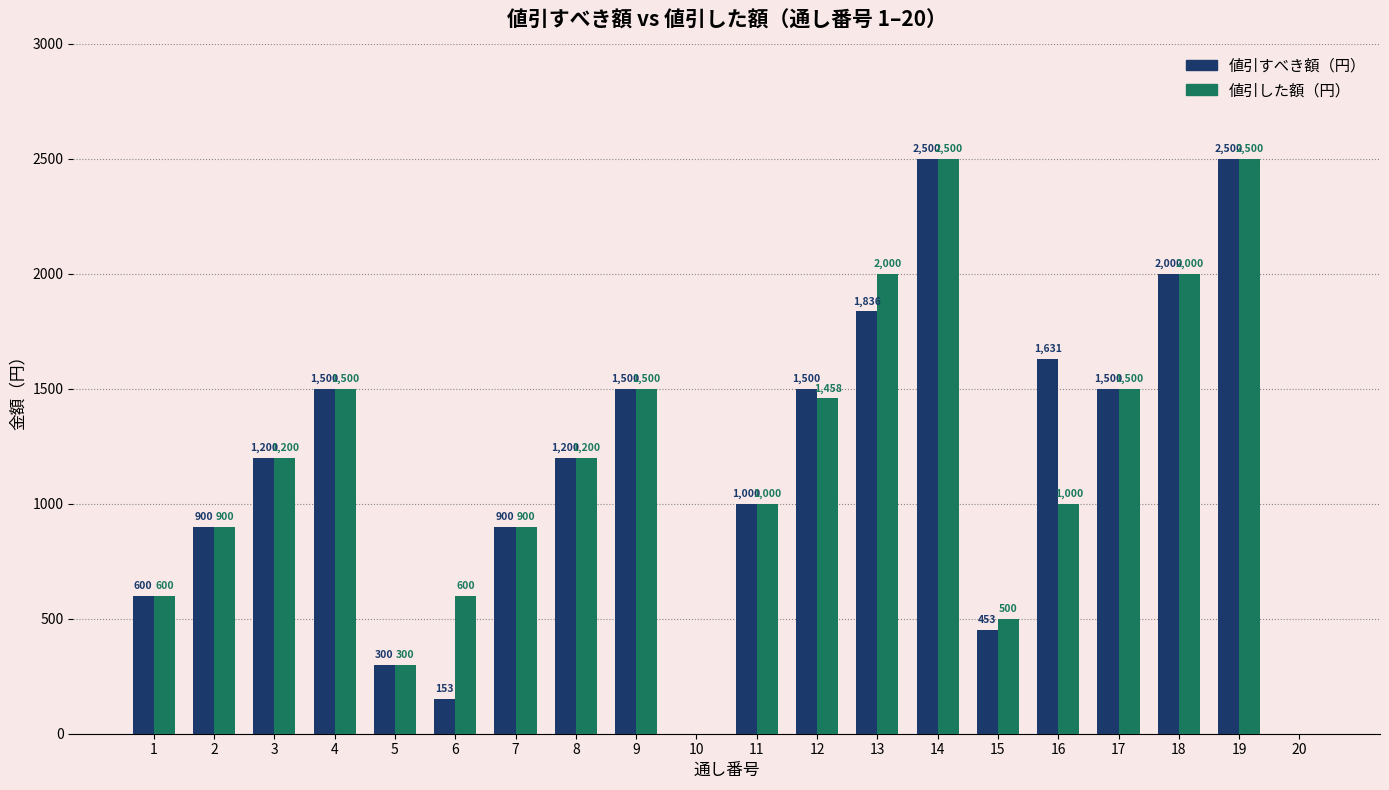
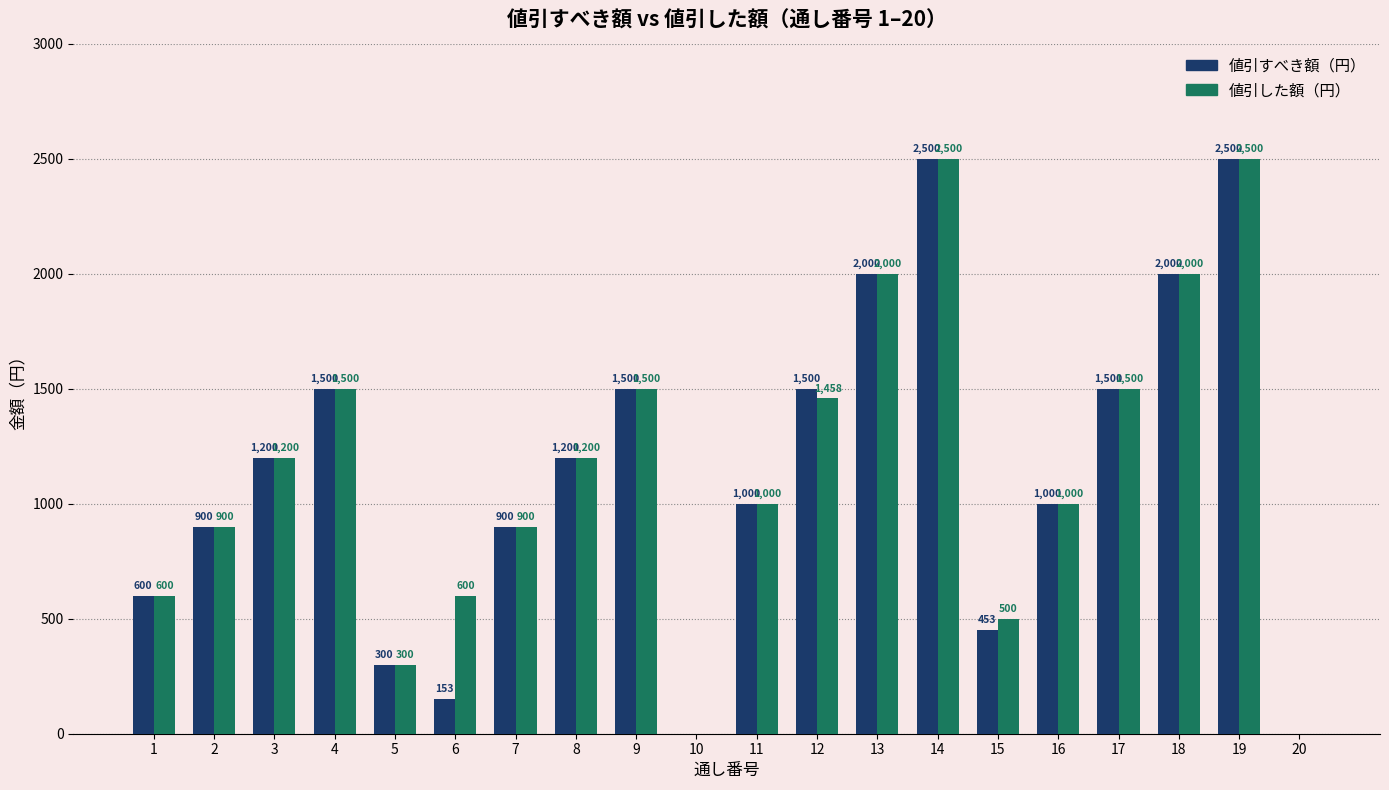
  {
    "値引すべき額（円）": {
      "1": "600",
      "2": "900",
      "5": "300",
      "6": "153",
      "7": "900",
      "12": "1,500",
-     "13": "1,836",
+     "13": "2,000",
      "15": "453",
-     "16": "1,631"
+     "16": "1,000"
    },
    "値引した額（円）": {
      "1": "600",
      "2": "900",
      "5": "300",
      "6": "600",
      "7": "900",
      "12": "1,458",
      "15": "500"
    }
  }
